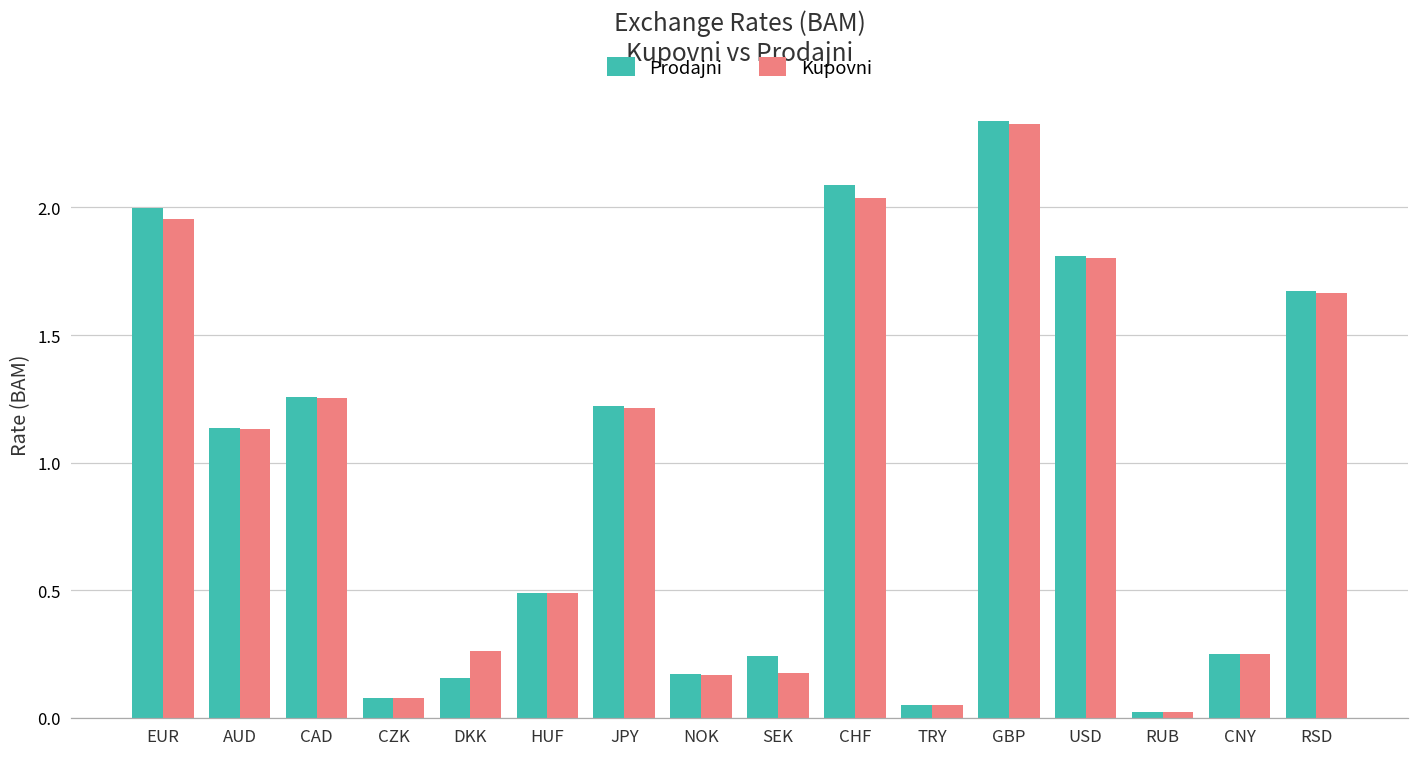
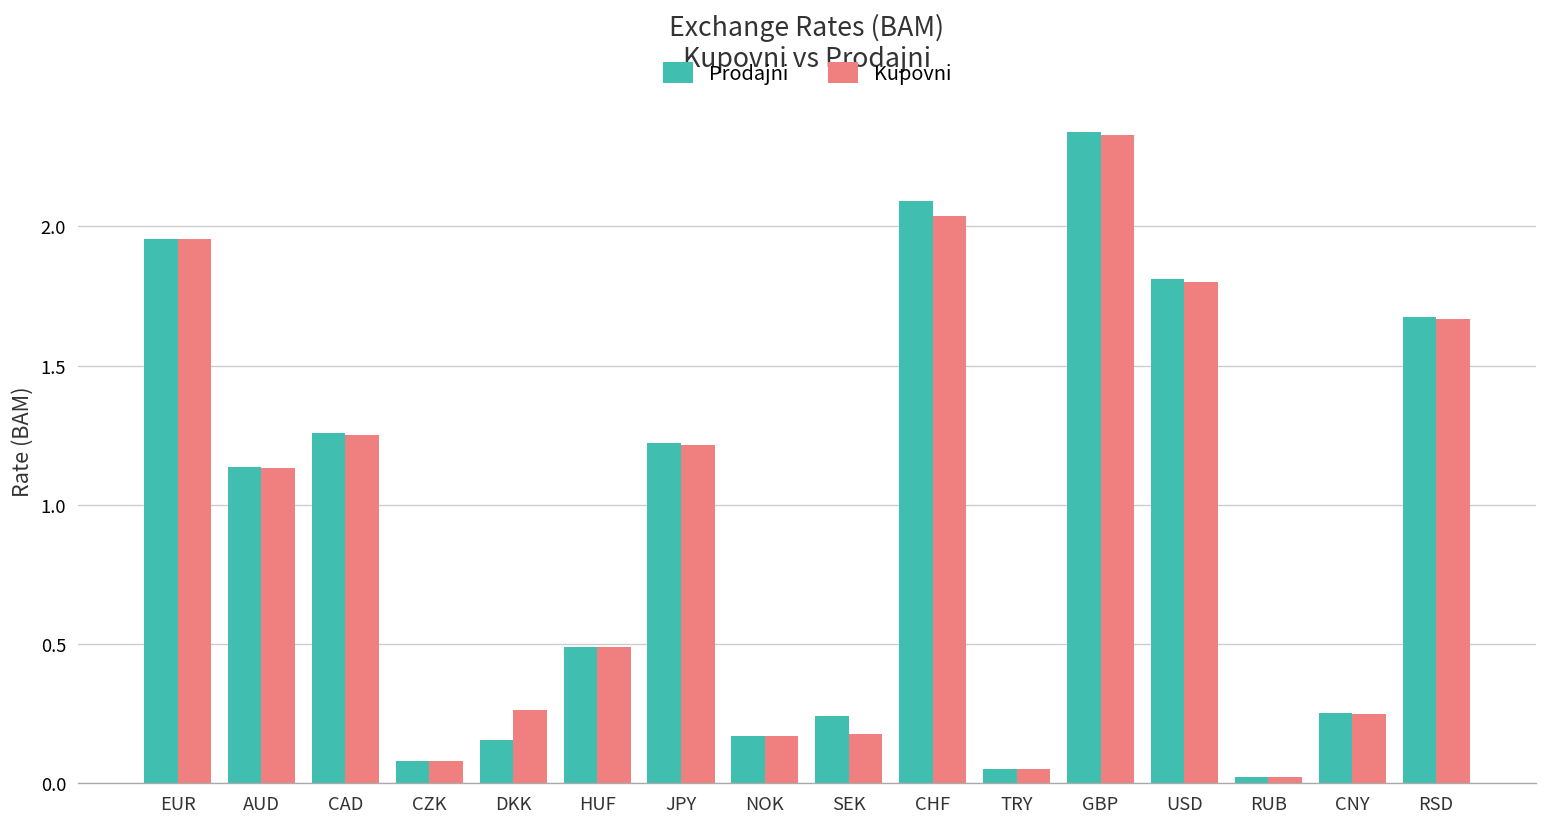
  {
    "Prodajni": {
-     "EUR": 2.00,
+     "EUR": 1.96,
      "AUD": 1.14,
      "CAD": 1.26,
      "CZK": 0.08,
      "DKK": 0.16,
      "HUF": 0.49,
      "JPY": 1.22,
      "NOK": 0.17,
      "SEK": 0.24,
      "CHF": 2.09,
      "TRY": 0.05,
      "GBP": 2.34,
      "USD": 1.81,
      "RUB": 0.02,
      "CNY": 0.25,
      "RSD": 1.67
    },
    "Kupovni": {
      "EUR": 1.96,
      "AUD": 1.13,
      "CAD": 1.25,
      "CZK": 0.08,
      "DKK": 0.26,
      "HUF": 0.49,
      "JPY": 1.21,
      "NOK": 0.17,
      "SEK": 0.18,
      "CHF": 2.04,
      "TRY": 0.05,
      "GBP": 2.33,
      "USD": 1.80,
      "RUB": 0.02,
      "CNY": 0.25,
      "RSD": 1.67
    }
  }
